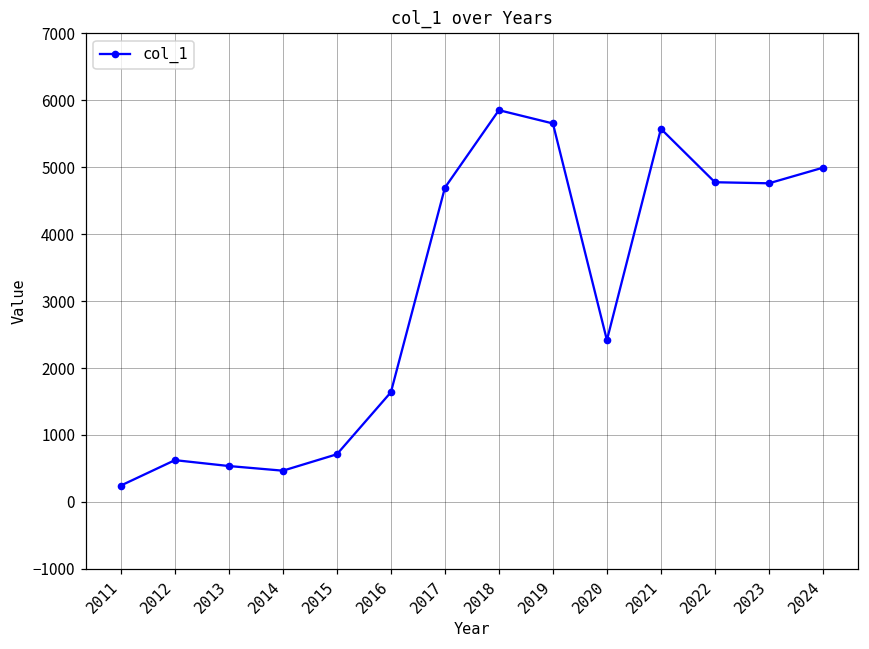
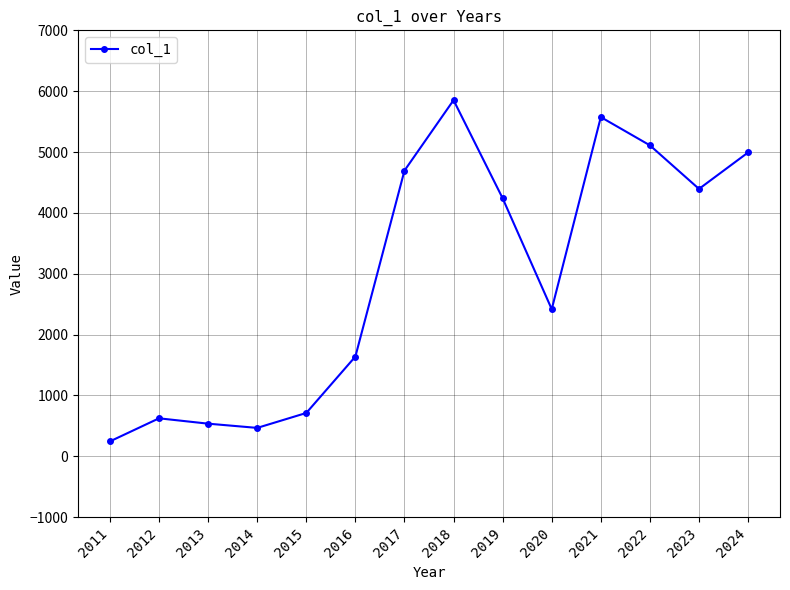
  {
    "2011": 200,
    "2012": 600,
    "2013": 500,
    "2014": 500,
    "2015": 700,
    "2016": 1600,
    "2017": 4700,
    "2018": 5900,
-   "2019": 5700,
+   "2019": 4200,
    "2020": 2400,
    "2021": 5600,
-   "2022": 4800,
-   "2023": 4800,
+   "2022": 5100,
+   "2023": 4400,
    "2024": 5000
  }
